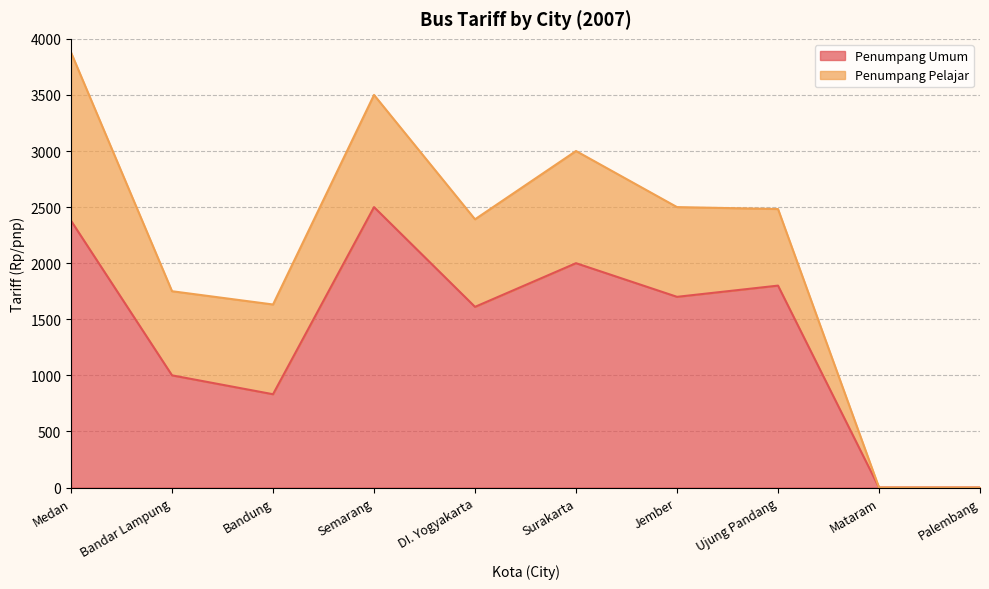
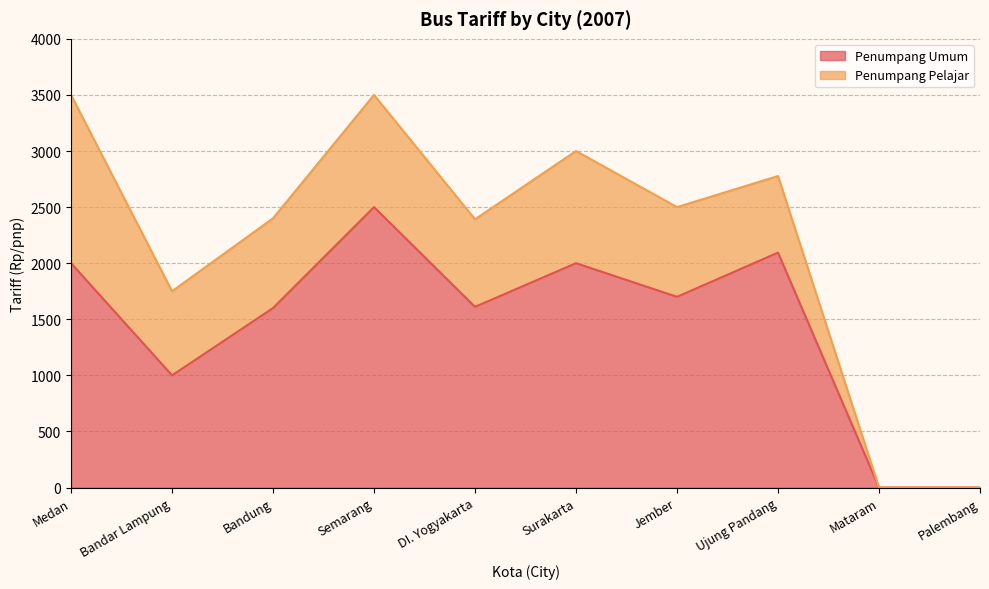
  {
    "Penumpang Umum": {
-     "Medan": 2380,
+     "Medan": 2000,
      "Bandar Lampung": 1000,
-     "Bandung": 830,
+     "Bandung": 1600,
      "Semarang": 2500,
      "DI. Yogyakarta": 1610,
      "Surakarta": 2000,
      "Jember": 1700,
-     "Ujung Pandang": 1800
+     "Ujung Pandang": 2090
    },
    "Penumpang Pelajar": {
      "Medan": 1500,
      "Bandar Lampung": 750,
      "Bandung": 800,
      "Semarang": 1000,
      "DI. Yogyakarta": 780,
      "Surakarta": 1000,
      "Jember": 800,
      "Ujung Pandang": 680
    }
  }
